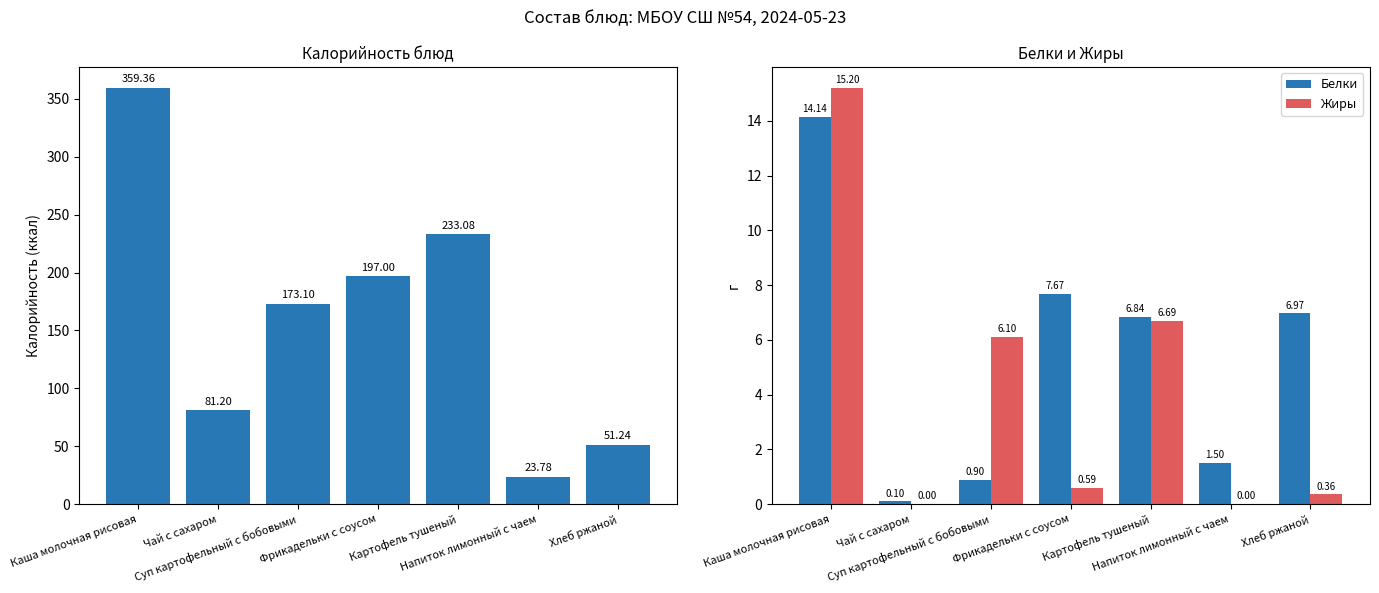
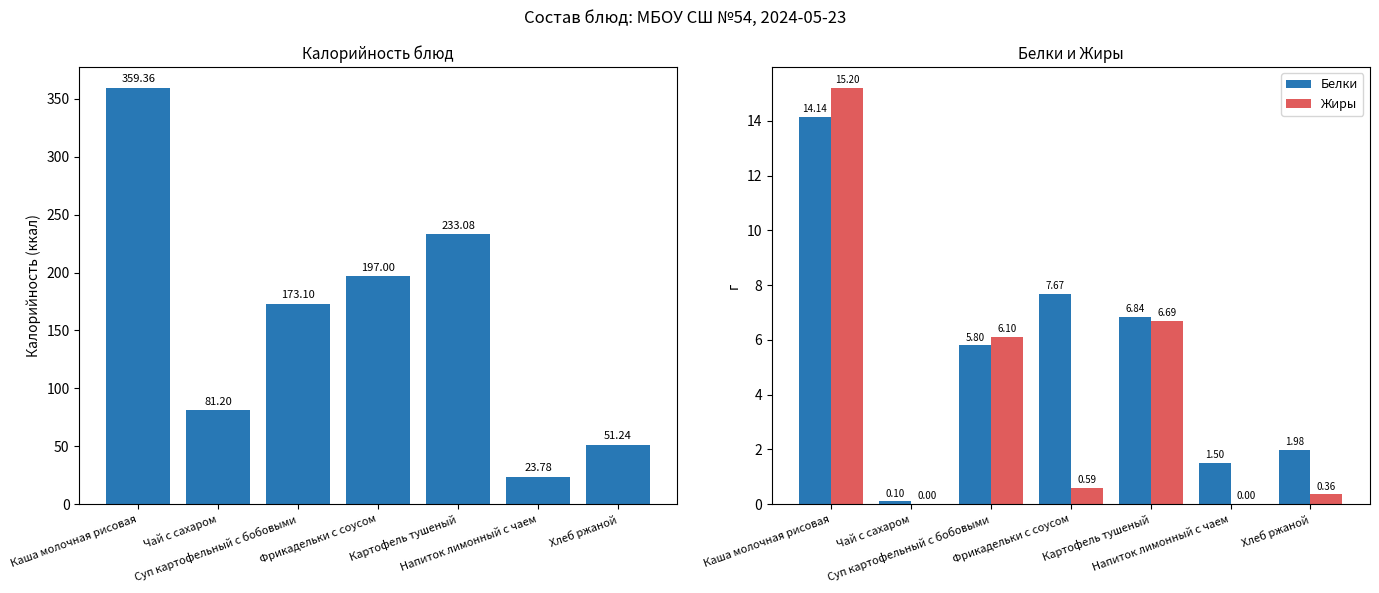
  {
    "Калорийность блюд": {
      "Каша молочная рисовая": 359.36,
      "Чай с сахаром": 81.20,
      "Суп картофельный с бобовыми": 173.10,
      "Фрикадельки с соусом": 197.00,
      "Картофель тушеный": 233.08,
      "Напиток лимонный с чаем": 23.78,
      "Хлеб ржаной": 51.24
    },
    "Белки и Жиры": {
      "Белки": {
        "Каша молочная рисовая": 14.14,
        "Чай с сахаром": 0.10,
-       "Суп картофельный с бобовыми": 0.90,
+       "Суп картофельный с бобовыми": 5.80,
        "Фрикадельки с соусом": 7.67,
        "Картофель тушеный": 6.84,
        "Напиток лимонный с чаем": 1.50,
-       "Хлеб ржаной": 6.97
+       "Хлеб ржаной": 1.98
      },
      "Жиры": {
        "Каша молочная рисовая": 15.20,
        "Чай с сахаром": 0.00,
        "Суп картофельный с бобовыми": 6.10,
        "Фрикадельки с соусом": 0.59,
        "Картофель тушеный": 6.69,
        "Напиток лимонный с чаем": 0.00,
        "Хлеб ржаной": 0.36
      }
    }
  }
